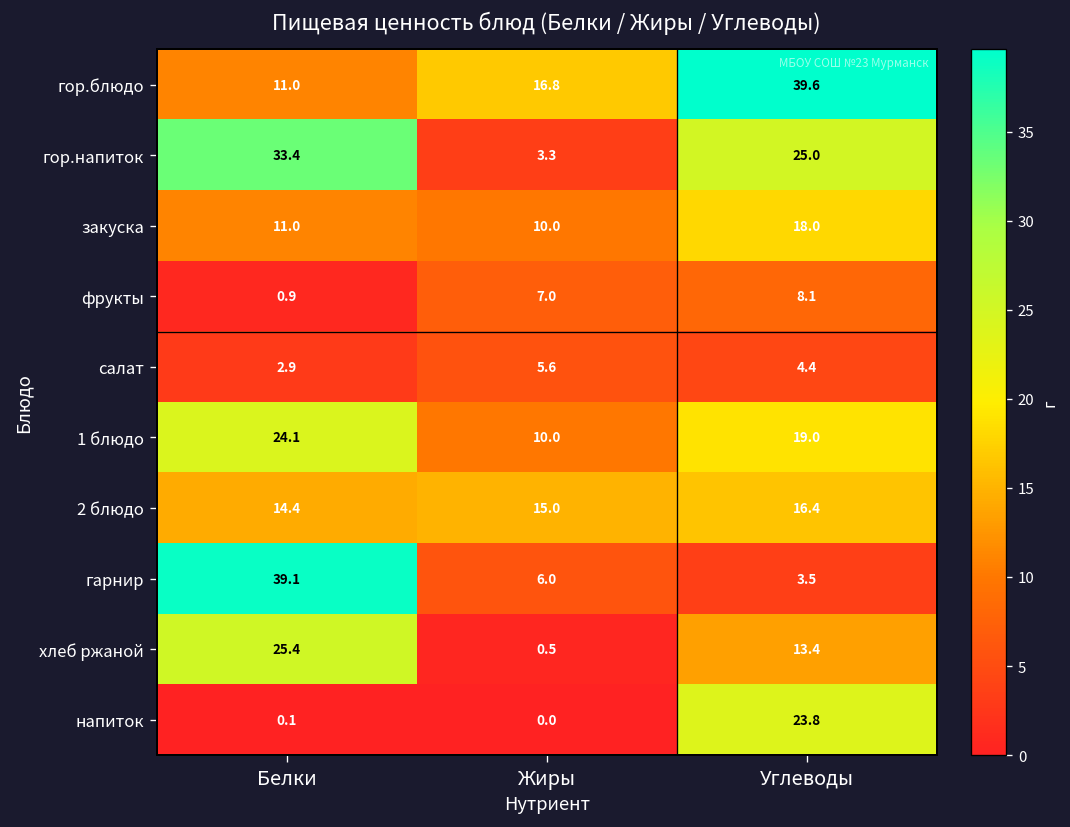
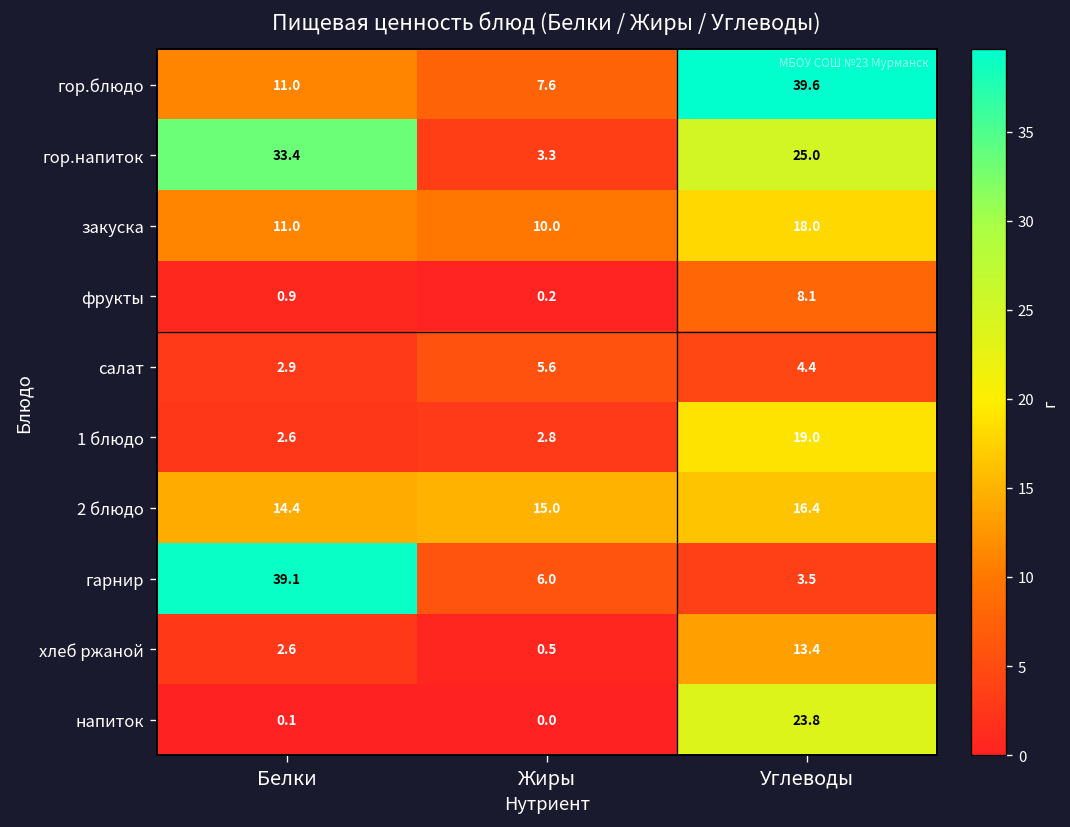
  {
    "гор.блюдо": {
      "Белки": 11.0,
-     "Жиры": 16.8
+     "Жиры": 7.6
    },
    "гор.напиток": {
      "Белки": 33.4,
      "Жиры": 3.3,
      "Углеводы": 25.0
    },
    "закуска": {
      "Белки": 11.0,
      "Жиры": 10.0,
      "Углеводы": 18.0
    },
    "фрукты": {
      "Белки": 0.9,
-     "Жиры": 7.0,
+     "Жиры": 0.2,
      "Углеводы": 8.1
    },
    "салат": {
      "Белки": 2.9,
      "Жиры": 5.6,
      "Углеводы": 4.4
    },
    "1 блюдо": {
-     "Белки": 24.1,
-     "Жиры": 10.0,
+     "Белки": 2.6,
+     "Жиры": 2.8,
      "Углеводы": 19.0
    },
    "2 блюдо": {
      "Белки": 14.4,
      "Жиры": 15.0,
      "Углеводы": 16.4
    },
    "гарнир": {
      "Белки": 39.1,
      "Жиры": 6.0,
      "Углеводы": 3.5
    },
    "хлеб ржаной": {
-     "Белки": 25.4,
+     "Белки": 2.6,
      "Жиры": 0.5,
      "Углеводы": 13.4
    },
    "напиток": {
      "Белки": 0.1,
      "Жиры": 0.0,
      "Углеводы": 23.8
    }
  }
